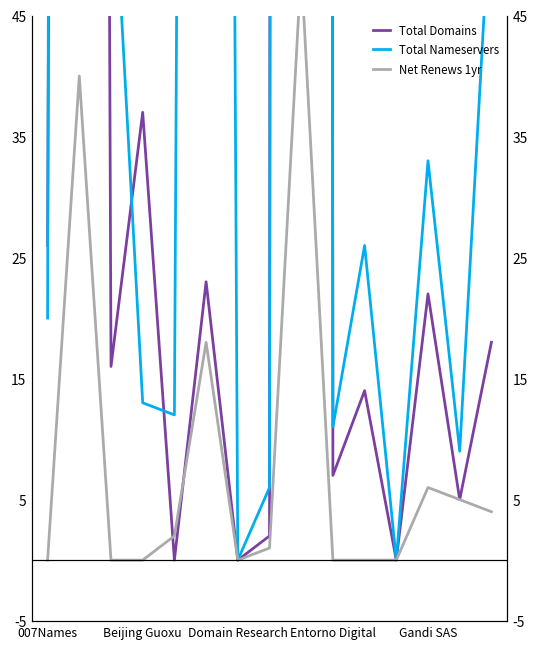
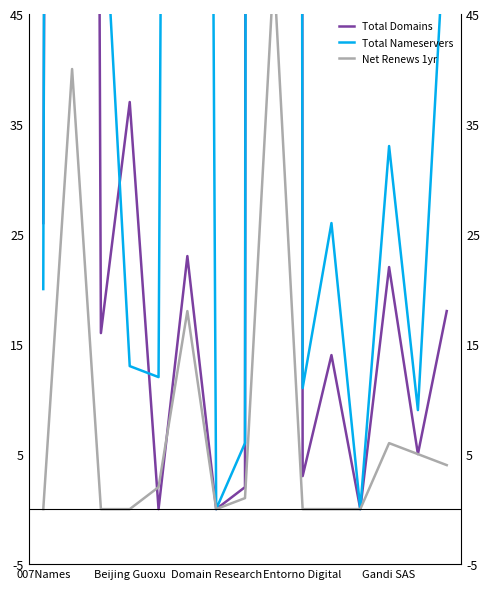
  {
    "Total Domains": {
      "007Names": 26,
      "Beijing Guoxu": 37,
-     "Entorno Digital": 7,
+     "Entorno Digital": 3,
      "Gandi SAS": 22
    },
    "Total Nameservers": {
      "007Names": 20,
      "Beijing Guoxu": 13,
      "Entorno Digital": 11,
      "Gandi SAS": 33
    },
    "Net Renews 1yr": {
      "007Names": 0,
      "Beijing Guoxu": 0,
      "Entorno Digital": 0,
      "Gandi SAS": 6
    }
  }
